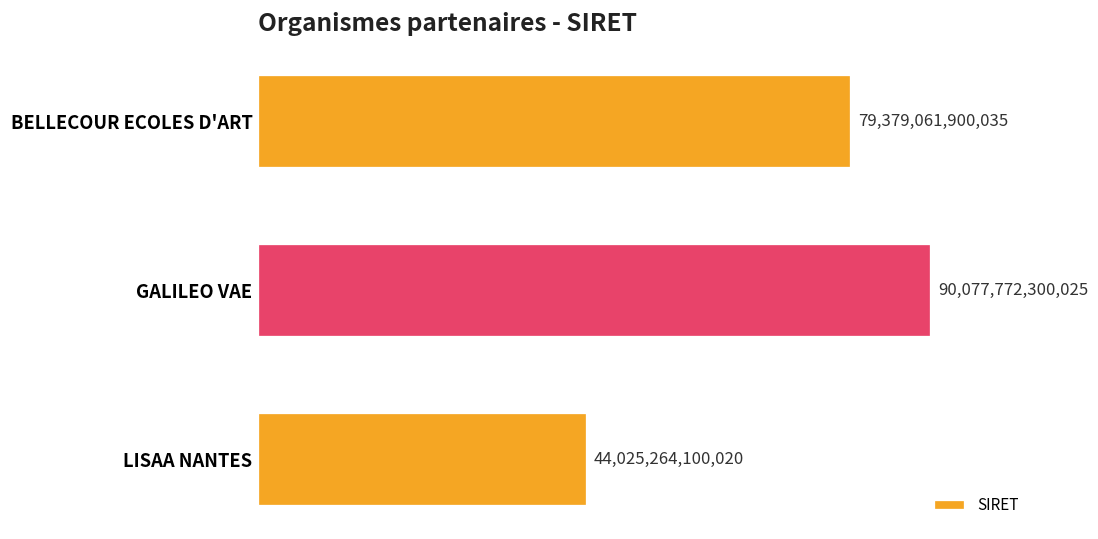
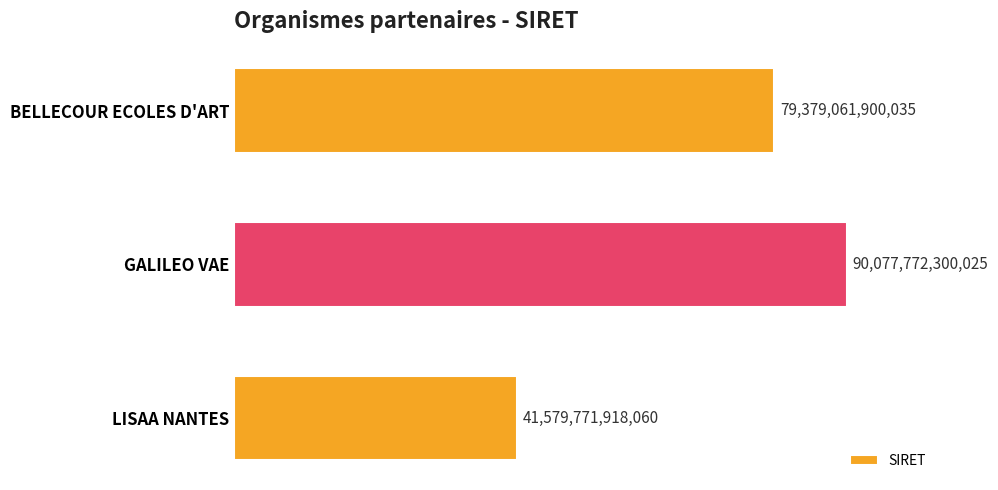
  {
    "BELLECOUR ECOLES D'ART": "79,379,061,900,035",
    "GALILEO VAE": "90,077,772,300,025",
-   "LISAA NANTES": "44,025,264,100,020"
+   "LISAA NANTES": "41,579,771,918,060"
  }
